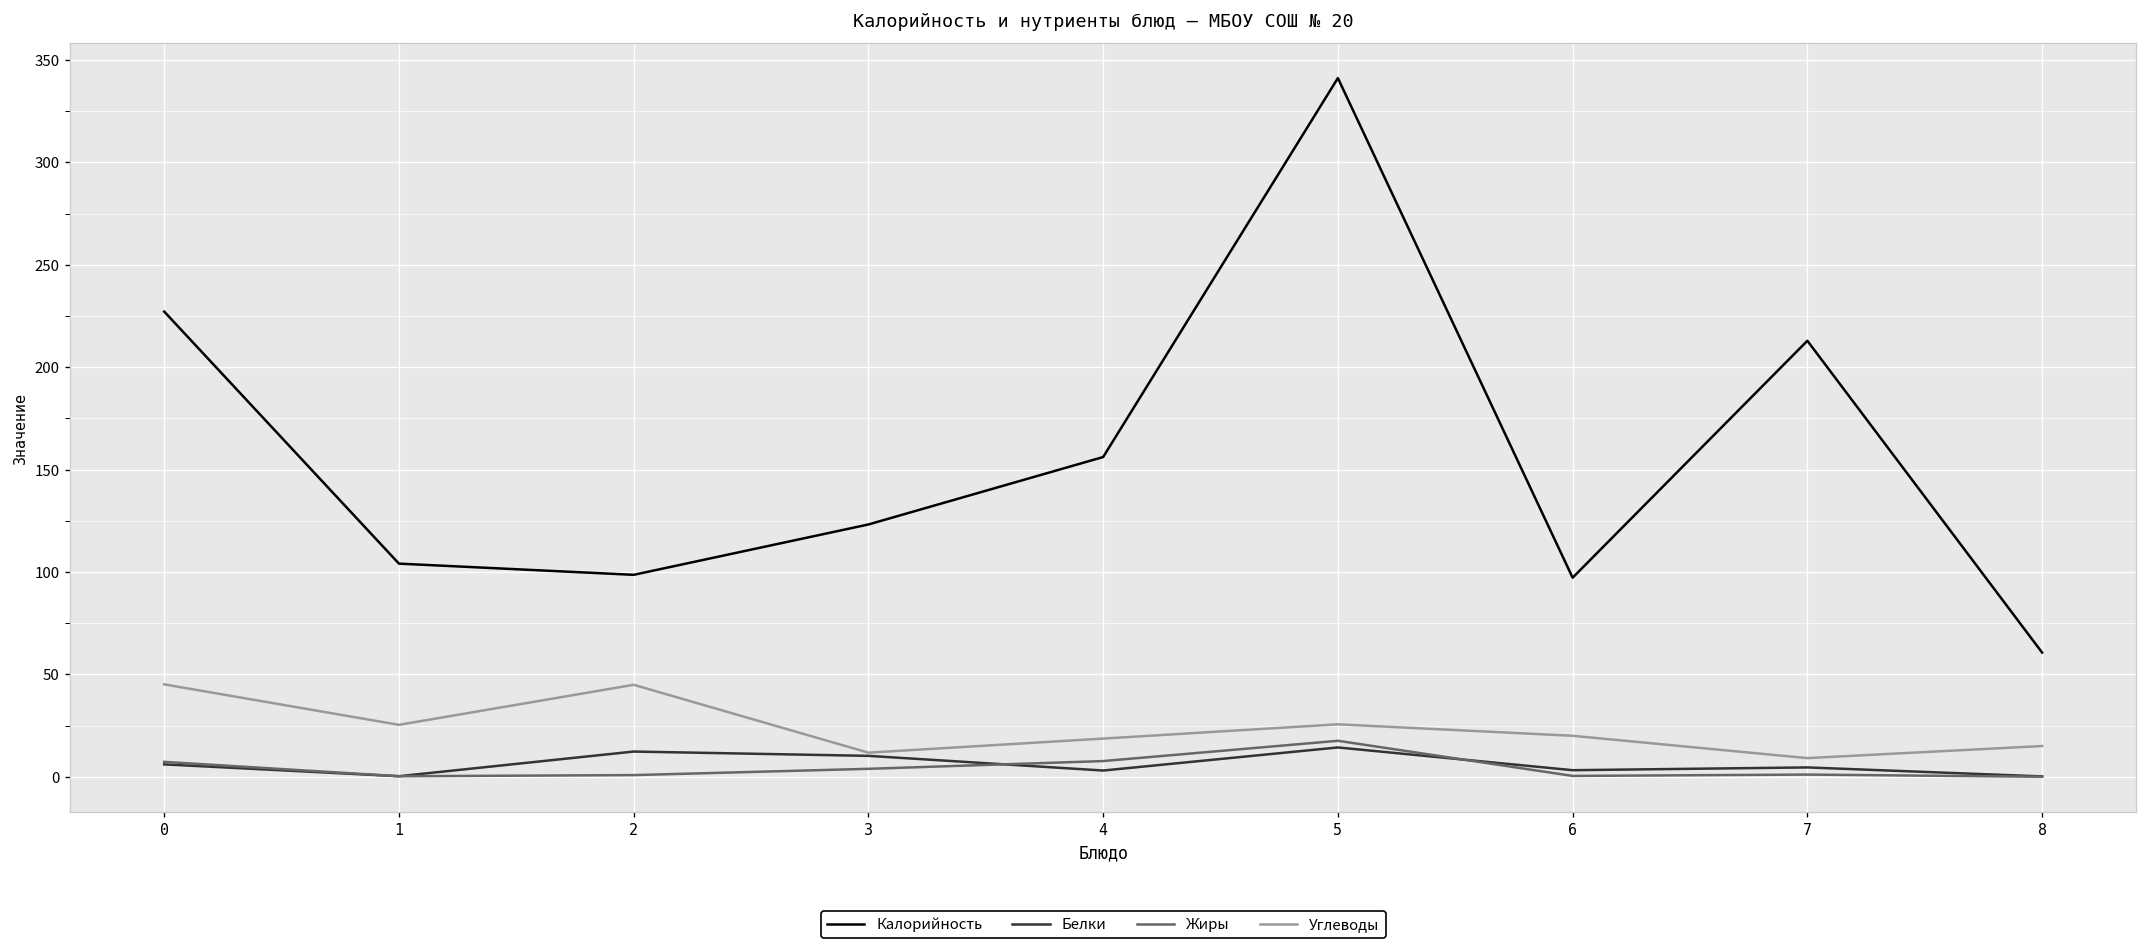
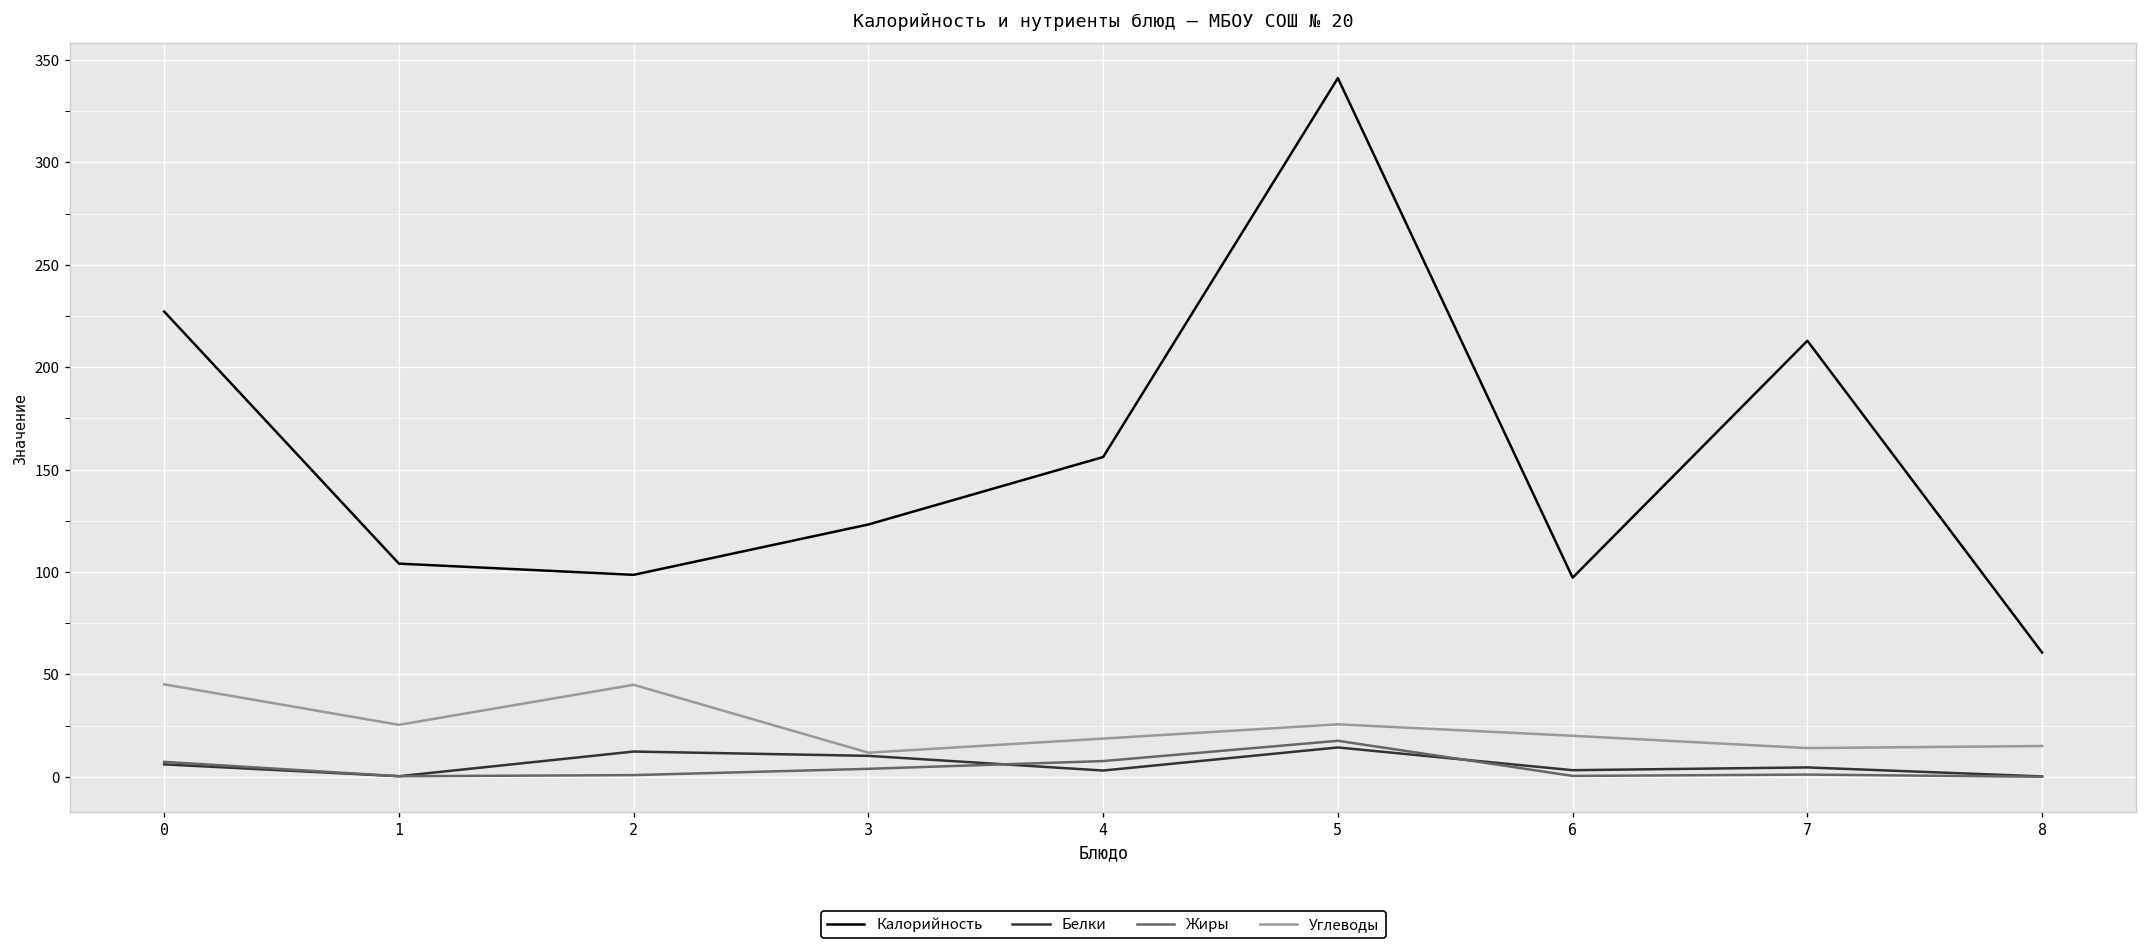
  {
    "Калорийность": {
      "0": 227,
      "1": 104,
      "2": 99,
      "3": 123,
      "4": 156,
      "5": 341,
      "6": 97,
      "7": 213,
      "8": 61
    },
    "Белки": {
      "2": 12,
      "3": 10,
      "4": 3,
      "5": 14,
      "6": 3,
      "7": 5
    },
    "Жиры": {
      "2": 1,
      "3": 4,
      "4": 8,
      "5": 18,
      "6": 0,
      "7": 1
    },
    "Углеводы": {
      "0": 45,
      "1": 25,
      "2": 45,
      "3": 12,
      "4": 19,
      "5": 26,
      "6": 20,
-     "7": 9,
+     "7": 14,
      "8": 15
    }
  }
